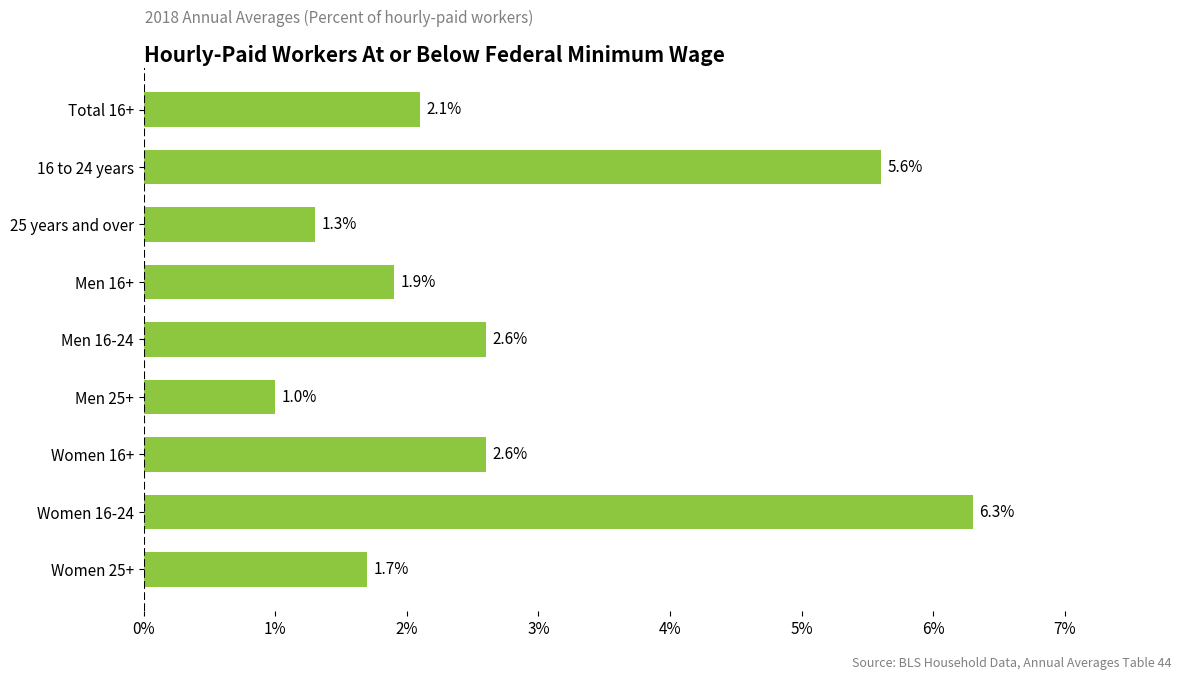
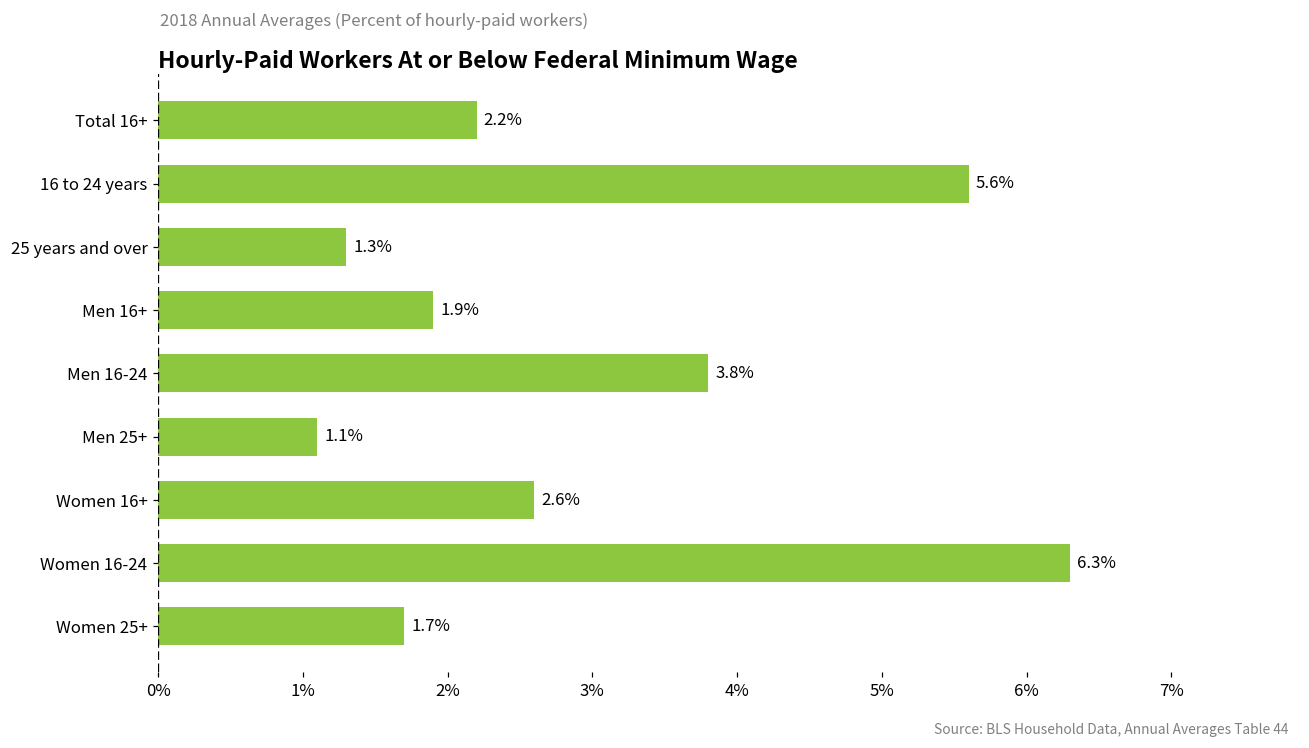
  {
-   "Total 16+": "2.1%",
+   "Total 16+": "2.2%",
    "16 to 24 years": "5.6%",
    "25 years and over": "1.3%",
    "Men 16+": "1.9%",
-   "Men 16-24": "2.6%",
-   "Men 25+": "1.0%",
+   "Men 16-24": "3.8%",
+   "Men 25+": "1.1%",
    "Women 16+": "2.6%",
    "Women 16-24": "6.3%",
    "Women 25+": "1.7%"
  }
